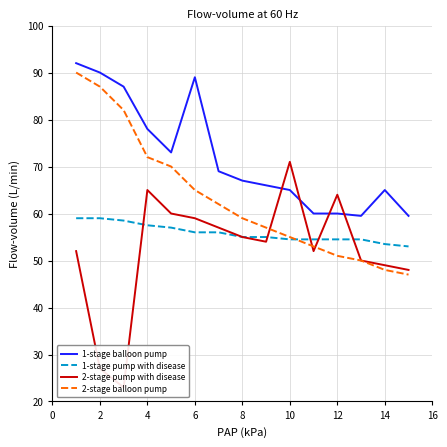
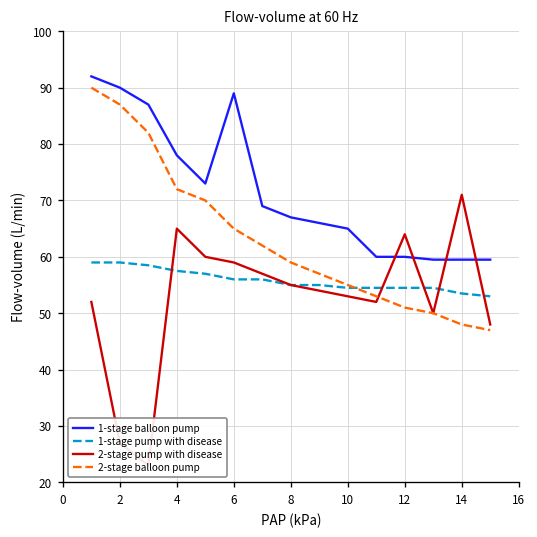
  {
    "1-stage balloon pump": {
      "2": 90,
      "4": 78,
      "6": 89,
      "8": 67,
      "10": 65,
      "12": 60,
-     "14": 65
+     "14": 60
    },
    "1-stage pump with disease": {
      "2": 59,
      "4": 58,
      "6": 56,
      "12": 55,
      "14": 54
    },
    "2-stage pump with disease": {
      "4": 65,
      "6": 59,
-     "10": 71,
+     "10": 53,
      "12": 64,
-     "14": 49
+     "14": 71
    },
    "2-stage balloon pump": {
      "2": 87,
      "4": 72,
      "6": 65,
      "8": 59,
      "12": 51,
      "14": 48
    }
  }
